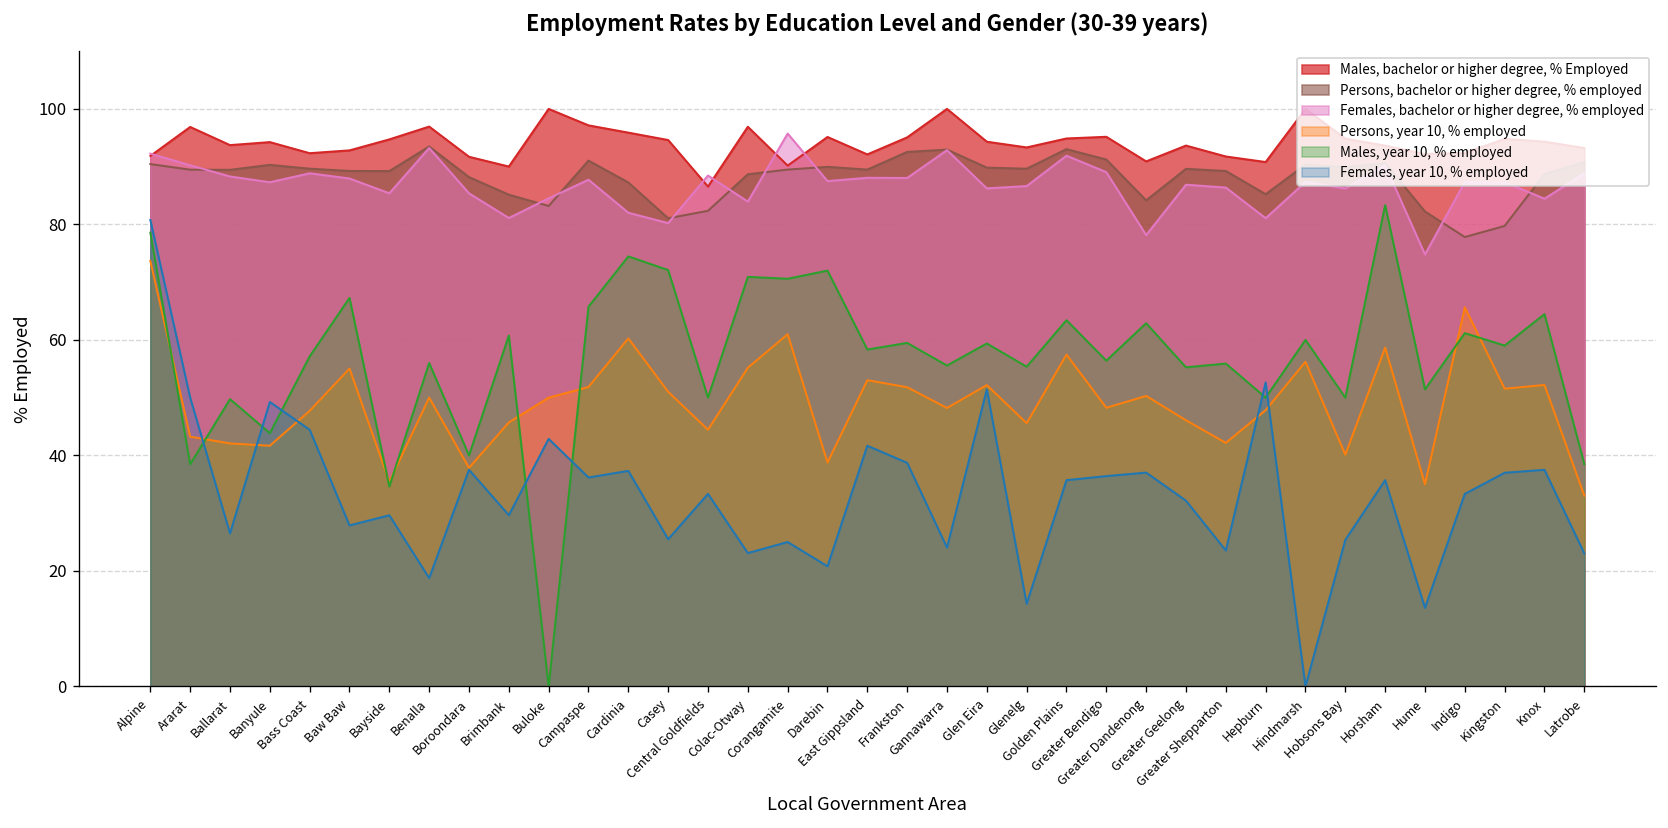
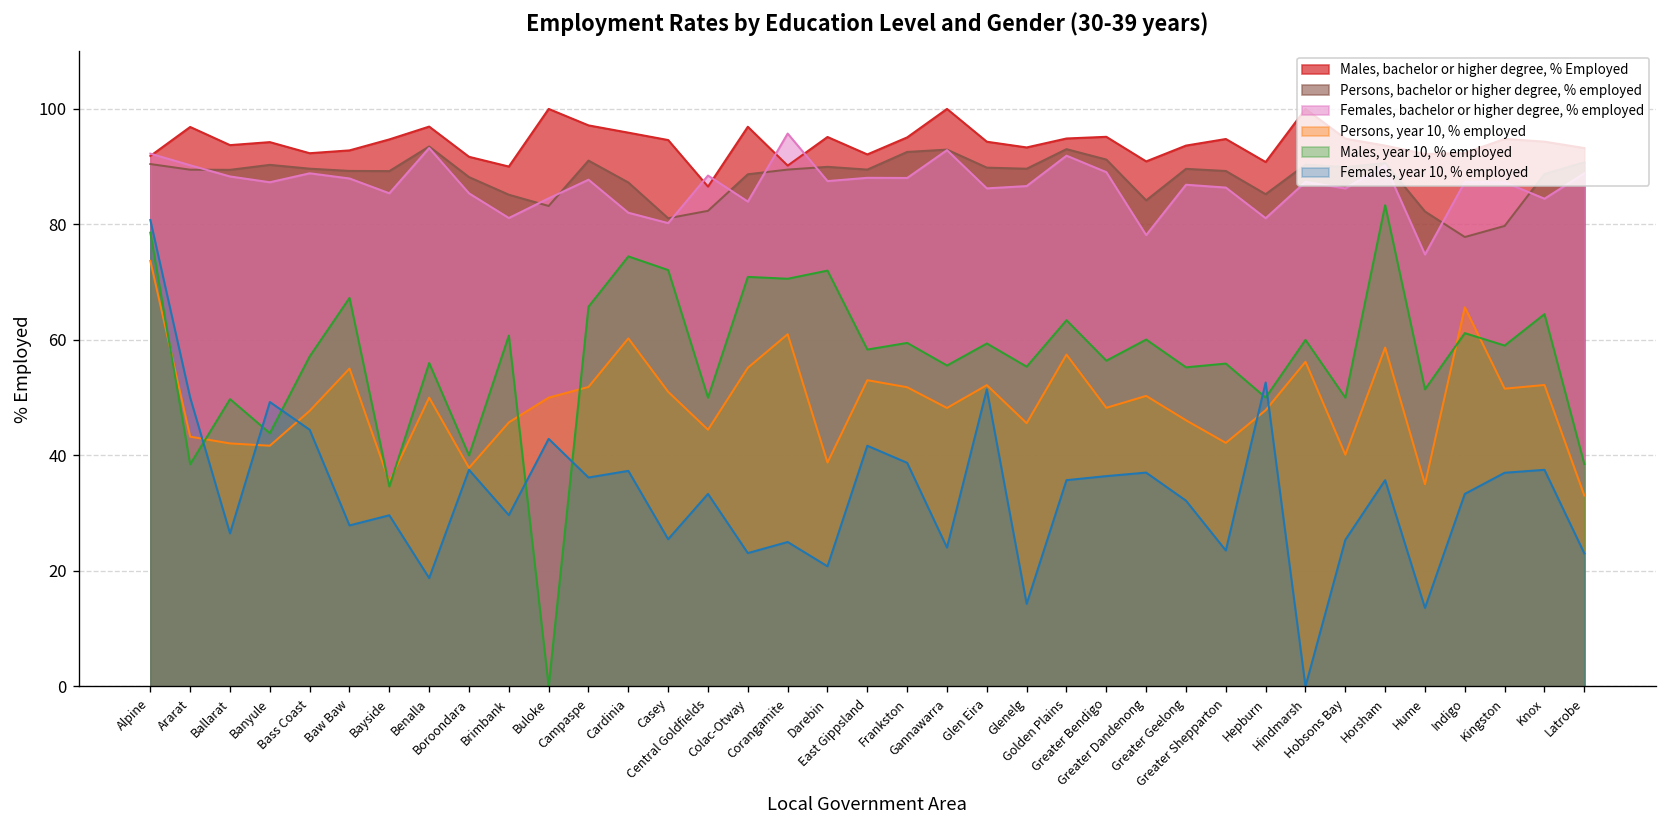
  {
    "Males, bachelor or higher degree, % Employed": {
      "Ararat": 97,
      "Ballarat": 94,
      "Banyule": 94,
      "Bass Coast": 92,
      "Baw Baw": 93,
      "Bayside": 95,
      "Benalla": 97,
      "Boroondara": 92,
      "Brimbank": 90,
      "Buloke": 100,
      "Campaspe": 97,
      "Cardinia": 96,
      "Casey": 95,
      "Central Goldfields": 87,
      "Colac-Otway": 97,
      "Corangamite": 90,
      "Darebin": 95,
      "East Gippsland": 92,
      "Frankston": 95,
      "Gannawarra": 100,
      "Glen Eira": 94,
      "Glenelg": 93,
      "Golden Plains": 95,
      "Greater Bendigo": 95,
      "Greater Dandenong": 91,
      "Greater Geelong": 94,
-     "Greater Shepparton": 92,
+     "Greater Shepparton": 95,
      "Hepburn": 91
    },
    "Persons, bachelor or higher degree, % employed": {
      "Alpine": 90,
      "Ararat": 89,
      "Ballarat": 89,
      "Banyule": 90,
      "Bass Coast": 90,
      "Baw Baw": 89,
      "Bayside": 89,
      "Boroondara": 88,
      "Brimbank": 85,
      "Buloke": 83,
      "Campaspe": 91,
      "Cardinia": 87,
      "Casey": 81,
      "Central Goldfields": 82,
      "Colac-Otway": 89,
      "Corangamite": 89,
      "Darebin": 90,
      "East Gippsland": 89,
      "Frankston": 93,
      "Glen Eira": 90,
      "Glenelg": 90,
      "Golden Plains": 93,
      "Greater Bendigo": 91,
      "Greater Dandenong": 84,
      "Greater Geelong": 90,
      "Greater Shepparton": 89,
      "Hepburn": 85,
      "Hume": 82,
      "Indigo": 78,
      "Kingston": 80
    },
    "Females, bachelor or higher degree, % employed": {
      "Ararat": 90,
      "Ballarat": 88,
      "Banyule": 87,
      "Bass Coast": 89,
      "Baw Baw": 88,
      "Bayside": 85,
      "Boroondara": 85,
      "Brimbank": 81,
      "Buloke": 85,
      "Campaspe": 88,
      "Cardinia": 82,
      "Casey": 80,
      "Central Goldfields": 88,
      "Colac-Otway": 84,
      "Corangamite": 96,
      "Darebin": 88,
      "East Gippsland": 88,
      "Frankston": 88,
      "Glen Eira": 86,
      "Glenelg": 87,
      "Golden Plains": 92,
      "Greater Bendigo": 89,
      "Greater Dandenong": 78,
      "Greater Geelong": 87,
      "Greater Shepparton": 86,
      "Hepburn": 81,
      "Hindmarsh": 87,
      "Hobsons Bay": 86,
      "Hume": 75,
      "Indigo": 87,
      "Kingston": 87,
      "Knox": 84
    },
    "Persons, year 10, % employed": {
      "Alpine": 74,
      "Ararat": 43,
      "Ballarat": 42,
      "Banyule": 42,
      "Bass Coast": 48,
      "Baw Baw": 55,
      "Bayside": 35,
      "Benalla": 50,
      "Brimbank": 46,
      "Buloke": 50,
      "Campaspe": 52,
      "Cardinia": 60,
      "Casey": 51,
      "Central Goldfields": 44,
      "Colac-Otway": 55,
      "Corangamite": 61,
      "Darebin": 39,
      "East Gippsland": 53,
      "Frankston": 52,
      "Gannawarra": 48,
      "Glen Eira": 52,
      "Glenelg": 46,
      "Golden Plains": 57,
      "Greater Bendigo": 48,
      "Greater Dandenong": 50,
      "Greater Geelong": 46,
      "Greater Shepparton": 42,
      "Hepburn": 48,
      "Hindmarsh": 56,
      "Hobsons Bay": 40,
      "Horsham": 59,
      "Hume": 35,
      "Indigo": 66,
      "Kingston": 52,
      "Knox": 52,
      "Latrobe": 33
    },
    "Males, year 10, % employed": {
      "Alpine": 79,
      "Ararat": 38,
      "Ballarat": 50,
      "Banyule": 44,
      "Bass Coast": 57,
      "Baw Baw": 67,
      "Bayside": 35,
      "Benalla": 56,
      "Boroondara": 40,
      "Brimbank": 61,
      "Buloke": 0,
      "Campaspe": 66,
      "Cardinia": 74,
      "Casey": 72,
      "Central Goldfields": 50,
      "Colac-Otway": 71,
      "Corangamite": 71,
      "Darebin": 72,
      "East Gippsland": 58,
      "Frankston": 59,
      "Gannawarra": 56,
      "Glen Eira": 59,
      "Glenelg": 55,
      "Golden Plains": 63,
      "Greater Bendigo": 56,
-     "Greater Dandenong": 63,
+     "Greater Dandenong": 60,
      "Greater Geelong": 55,
      "Greater Shepparton": 56,
      "Hepburn": 50,
      "Hindmarsh": 60,
      "Hobsons Bay": 50,
      "Horsham": 83,
      "Hume": 51,
      "Indigo": 61,
      "Kingston": 59,
      "Knox": 64,
      "Latrobe": 39
    },
    "Females, year 10, % employed": {
      "Alpine": 81,
      "Ararat": 50,
      "Ballarat": 27,
      "Banyule": 49,
      "Bass Coast": 44,
      "Baw Baw": 28,
      "Bayside": 30,
      "Benalla": 19,
      "Brimbank": 30,
      "Buloke": 43,
      "Campaspe": 36,
      "Cardinia": 37,
      "Casey": 25,
      "Central Goldfields": 33,
      "Colac-Otway": 23,
      "Corangamite": 25,
      "Darebin": 21,
      "East Gippsland": 42,
      "Frankston": 39,
      "Gannawarra": 24,
      "Glen Eira": 51,
      "Glenelg": 14,
      "Golden Plains": 36,
      "Greater Bendigo": 36,
      "Greater Dandenong": 37,
      "Greater Geelong": 32,
      "Greater Shepparton": 24,
      "Hepburn": 53,
      "Hindmarsh": 0,
      "Hobsons Bay": 25,
      "Horsham": 36,
      "Hume": 14,
      "Indigo": 33,
      "Kingston": 37,
      "Knox": 38,
      "Latrobe": 23
    }
  }
